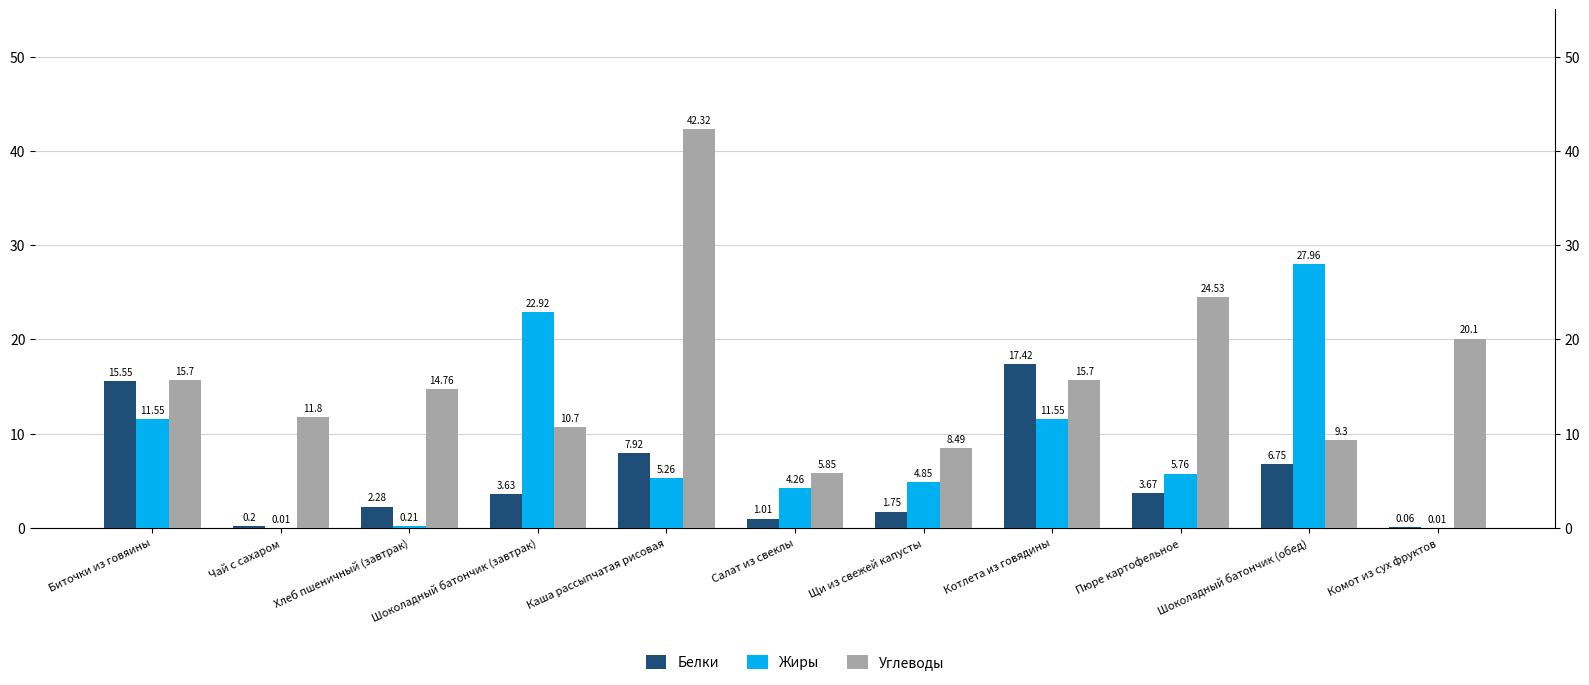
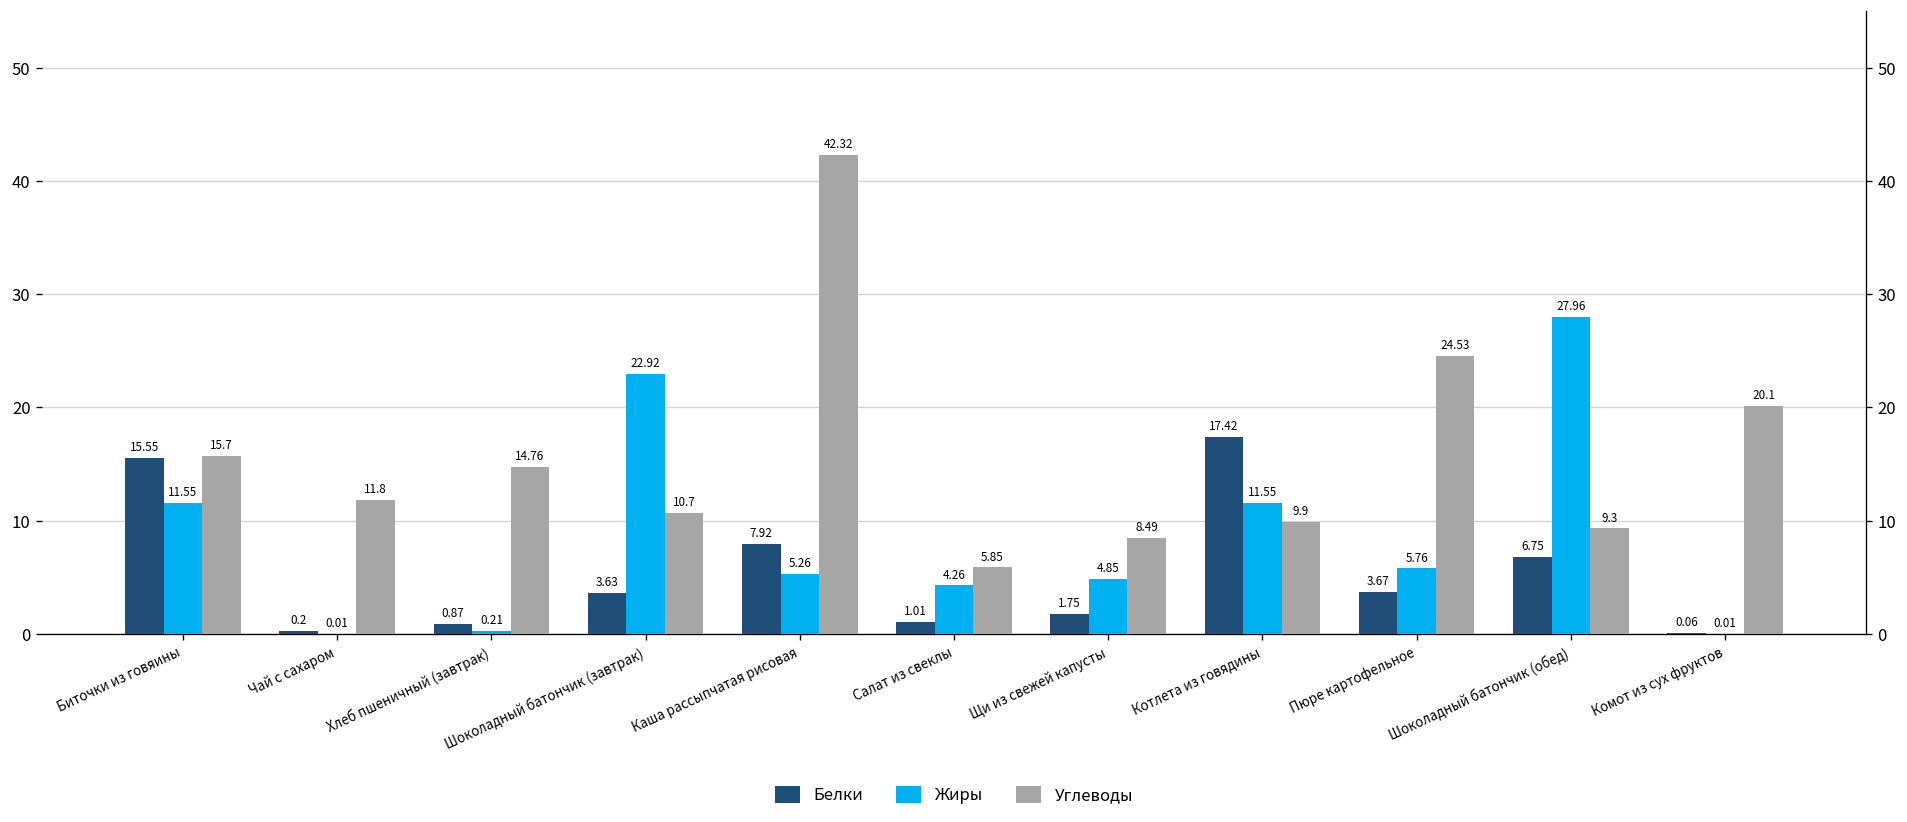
  {
    "Белки": {
      "Биточки из говяины": 15.55,
      "Чай с сахаром": 0.2,
-     "Хлеб пшеничный (завтрак)": 2.28,
+     "Хлеб пшеничный (завтрак)": 0.87,
      "Шоколадный батончик (завтрак)": 3.63,
      "Каша рассыпчатая рисовая": 7.92,
      "Салат из свеклы": 1.01,
      "Щи из свежей капусты": 1.75,
      "Котлета из говядины": 17.42,
      "Пюре картофельное": 3.67,
      "Шоколадный батончик (обед)": 6.75,
      "Комот из сух фруктов": 0.06
    },
    "Жиры": {
      "Биточки из говяины": 11.55,
      "Чай с сахаром": 0.01,
      "Хлеб пшеничный (завтрак)": 0.21,
      "Шоколадный батончик (завтрак)": 22.92,
      "Каша рассыпчатая рисовая": 5.26,
      "Салат из свеклы": 4.26,
      "Щи из свежей капусты": 4.85,
      "Котлета из говядины": 11.55,
      "Пюре картофельное": 5.76,
      "Шоколадный батончик (обед)": 27.96,
      "Комот из сух фруктов": 0.01
    },
    "Углеводы": {
      "Биточки из говяины": 15.7,
      "Чай с сахаром": 11.8,
      "Хлеб пшеничный (завтрак)": 14.76,
      "Шоколадный батончик (завтрак)": 10.7,
      "Каша рассыпчатая рисовая": 42.32,
      "Салат из свеклы": 5.85,
      "Щи из свежей капусты": 8.49,
-     "Котлета из говядины": 15.7,
+     "Котлета из говядины": 9.9,
      "Пюре картофельное": 24.53,
      "Шоколадный батончик (обед)": 9.3,
      "Комот из сух фруктов": 20.1
    }
  }
